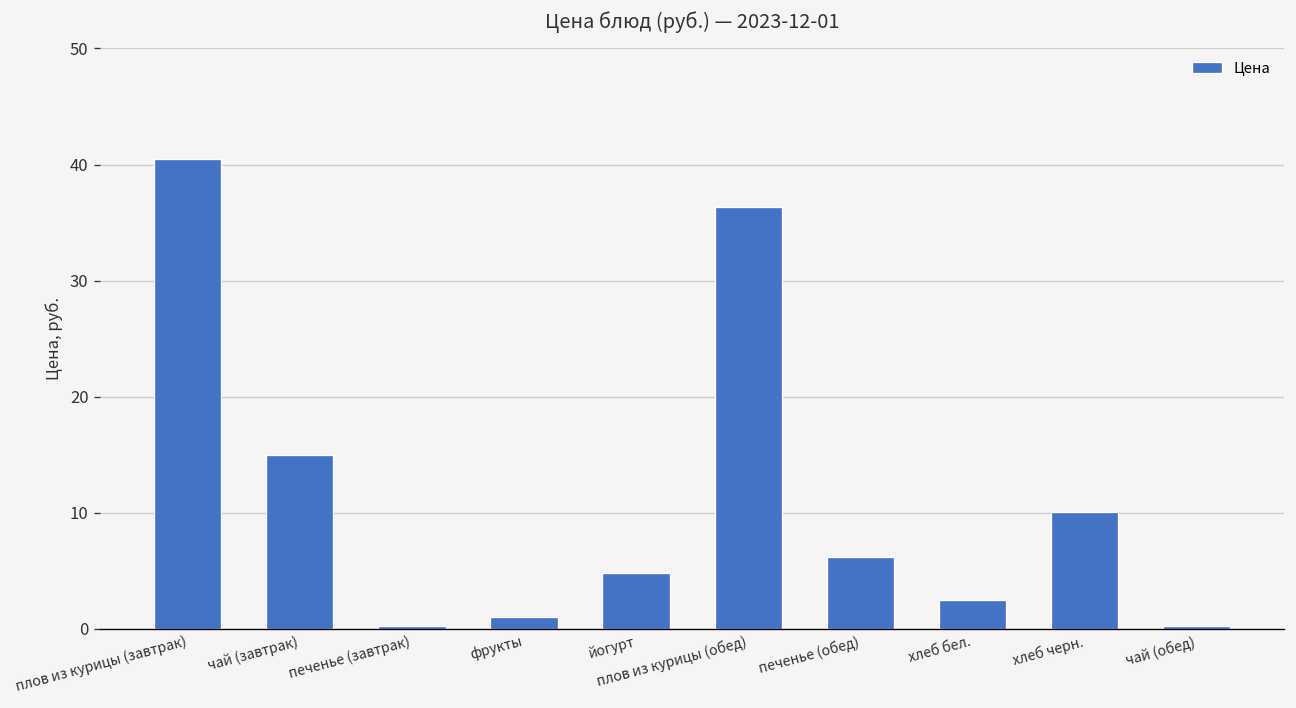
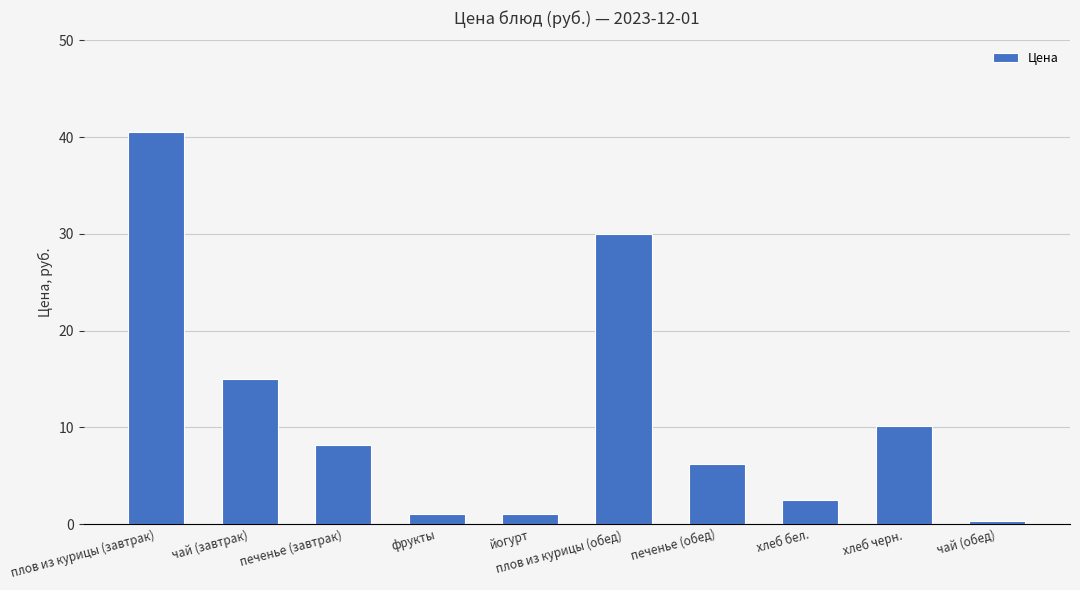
  {
    "плов из курицы (завтрак)": 41,
    "чай (завтрак)": 15,
-   "печенье (завтрак)": 0,
+   "печенье (завтрак)": 8,
    "фрукты": 1,
-   "йогурт": 5,
-   "плов из курицы (обед)": 36,
+   "йогурт": 1,
+   "плов из курицы (обед)": 30,
    "печенье (обед)": 6,
    "хлеб бел.": 3,
    "хлеб черн.": 10,
    "чай (обед)": 0
  }
